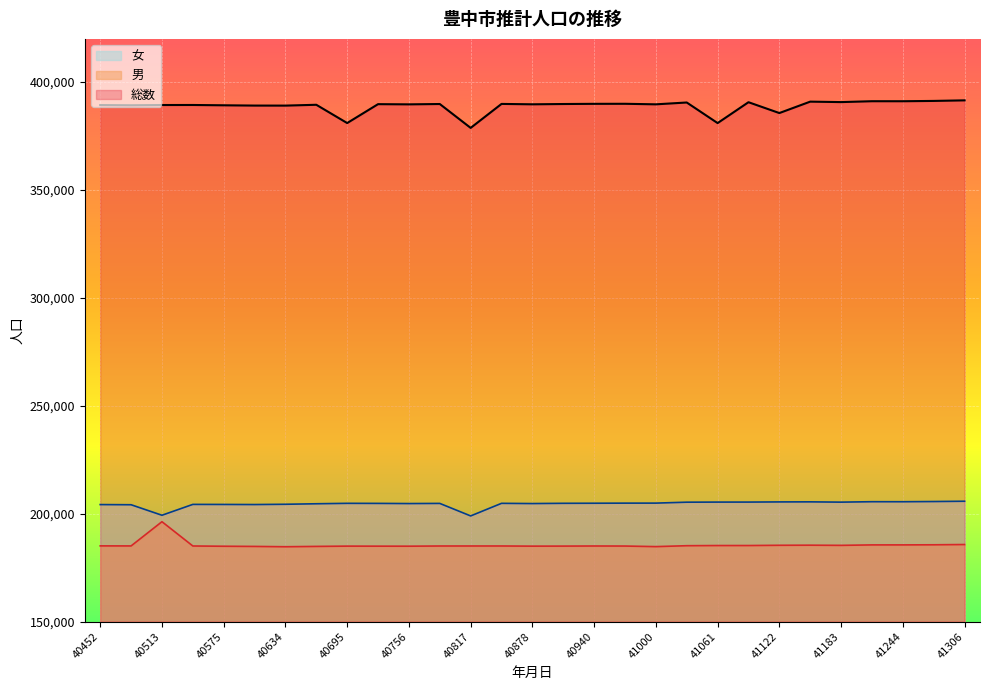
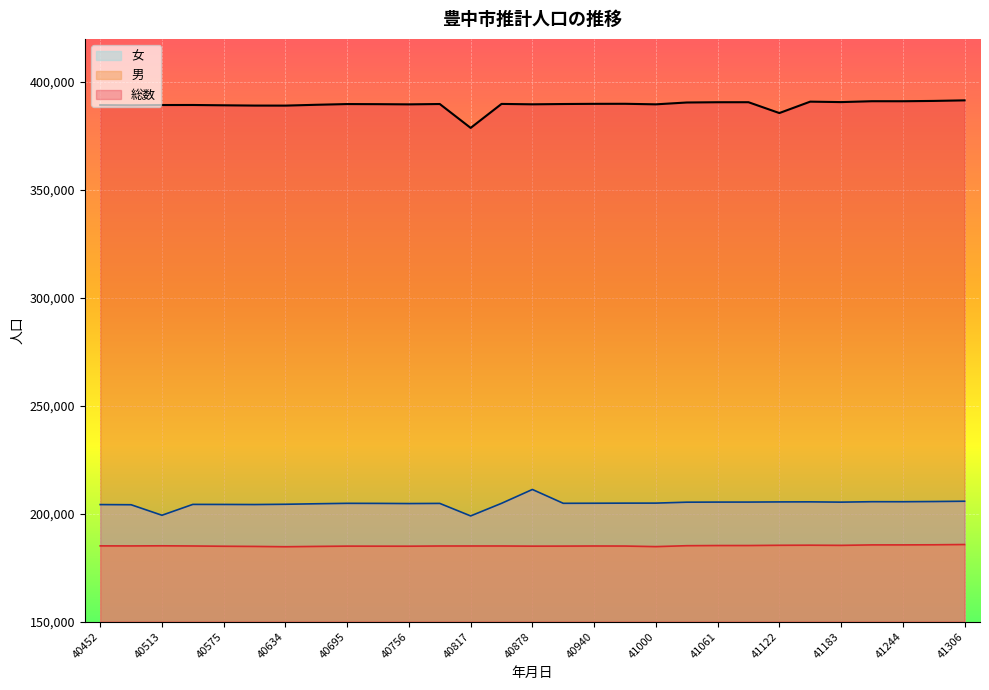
  {
    "総数": {
      "40513": "389,000",
      "40575": "389,000",
      "40634": "389,000",
-     "40695": "381,000",
+     "40695": "390,000",
      "40756": "390,000",
      "40817": "379,000",
      "40878": "390,000",
      "40940": "390,000",
      "41000": "390,000",
-     "41061": "381,000",
+     "41061": "391,000",
      "41122": "386,000",
      "41183": "391,000",
      "41244": "391,000",
      "41306": "392,000"
    },
    "男": {
      "40452": "185,000",
-     "40513": "196,000",
+     "40513": "185,000",
      "40575": "185,000",
      "40634": "185,000",
      "40695": "185,000",
      "40756": "185,000",
      "40817": "185,000",
      "40878": "185,000",
      "40940": "185,000",
      "41000": "185,000",
      "41061": "185,000",
      "41122": "185,000",
      "41183": "185,000",
      "41244": "186,000",
      "41306": "186,000"
    },
    "女": {
      "40452": "204,000",
      "40513": "199,000",
      "40575": "204,000",
      "40634": "204,000",
      "40695": "205,000",
      "40756": "205,000",
      "40817": "199,000",
-     "40878": "205,000",
+     "40878": "211,000",
      "40940": "205,000",
      "41000": "205,000",
      "41061": "205,000",
      "41122": "205,000",
      "41183": "205,000",
      "41244": "206,000",
      "41306": "206,000"
    }
  }
